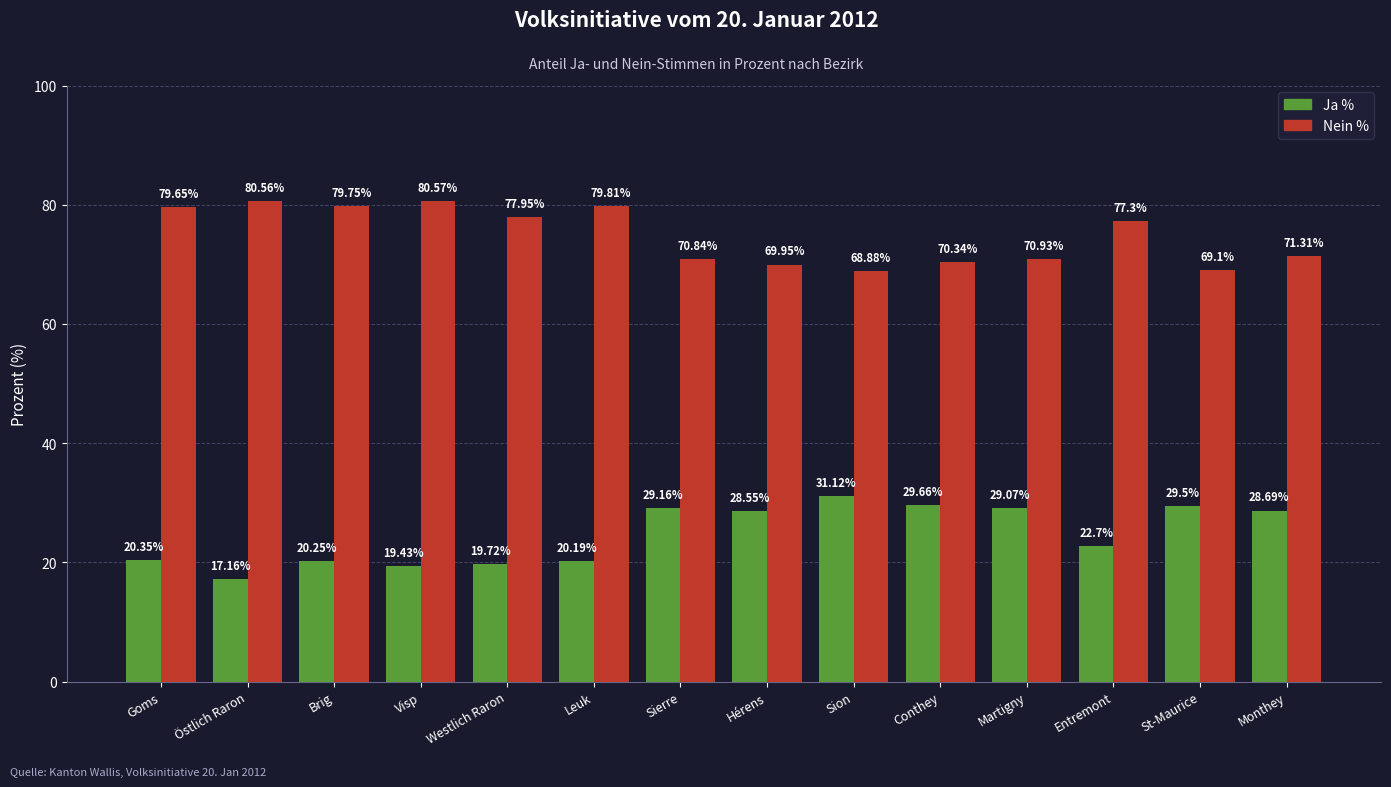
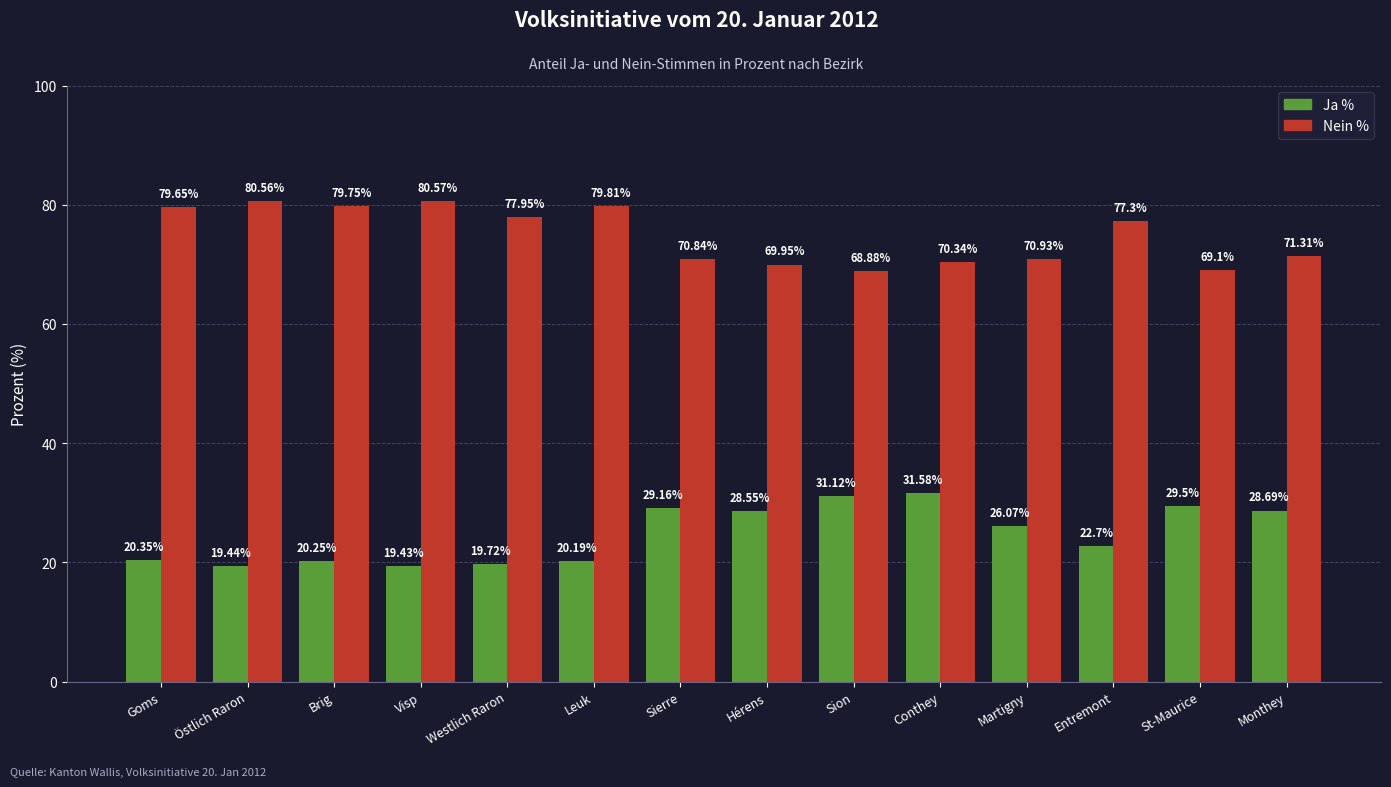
  {
    "Ja %": {
      "Goms": "20.35%",
-     "Östlich Raron": "17.16%",
+     "Östlich Raron": "19.44%",
      "Brig": "20.25%",
      "Visp": "19.43%",
      "Westlich Raron": "19.72%",
      "Leuk": "20.19%",
      "Sierre": "29.16%",
      "Hérens": "28.55%",
      "Sion": "31.12%",
-     "Conthey": "29.66%",
-     "Martigny": "29.07%",
+     "Conthey": "31.58%",
+     "Martigny": "26.07%",
      "Entremont": "22.7%",
      "St-Maurice": "29.5%",
      "Monthey": "28.69%"
    },
    "Nein %": {
      "Goms": "79.65%",
      "Östlich Raron": "80.56%",
      "Brig": "79.75%",
      "Visp": "80.57%",
      "Westlich Raron": "77.95%",
      "Leuk": "79.81%",
      "Sierre": "70.84%",
      "Hérens": "69.95%",
      "Sion": "68.88%",
      "Conthey": "70.34%",
      "Martigny": "70.93%",
      "Entremont": "77.3%",
      "St-Maurice": "69.1%",
      "Monthey": "71.31%"
    }
  }
